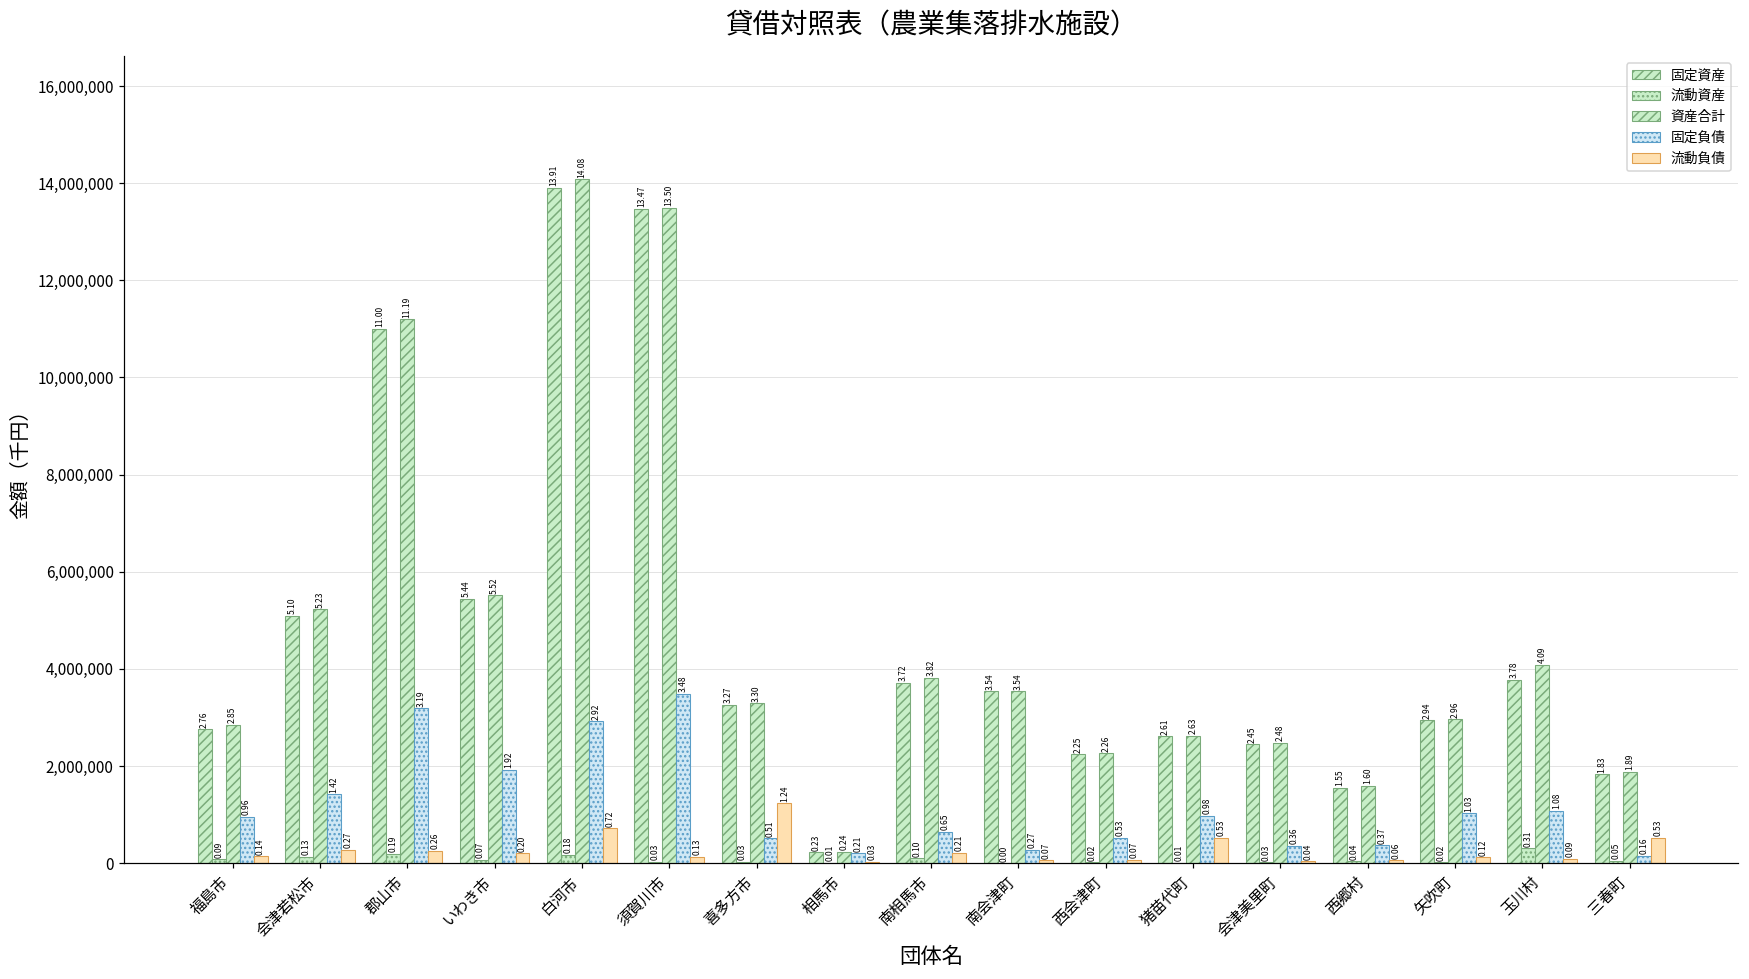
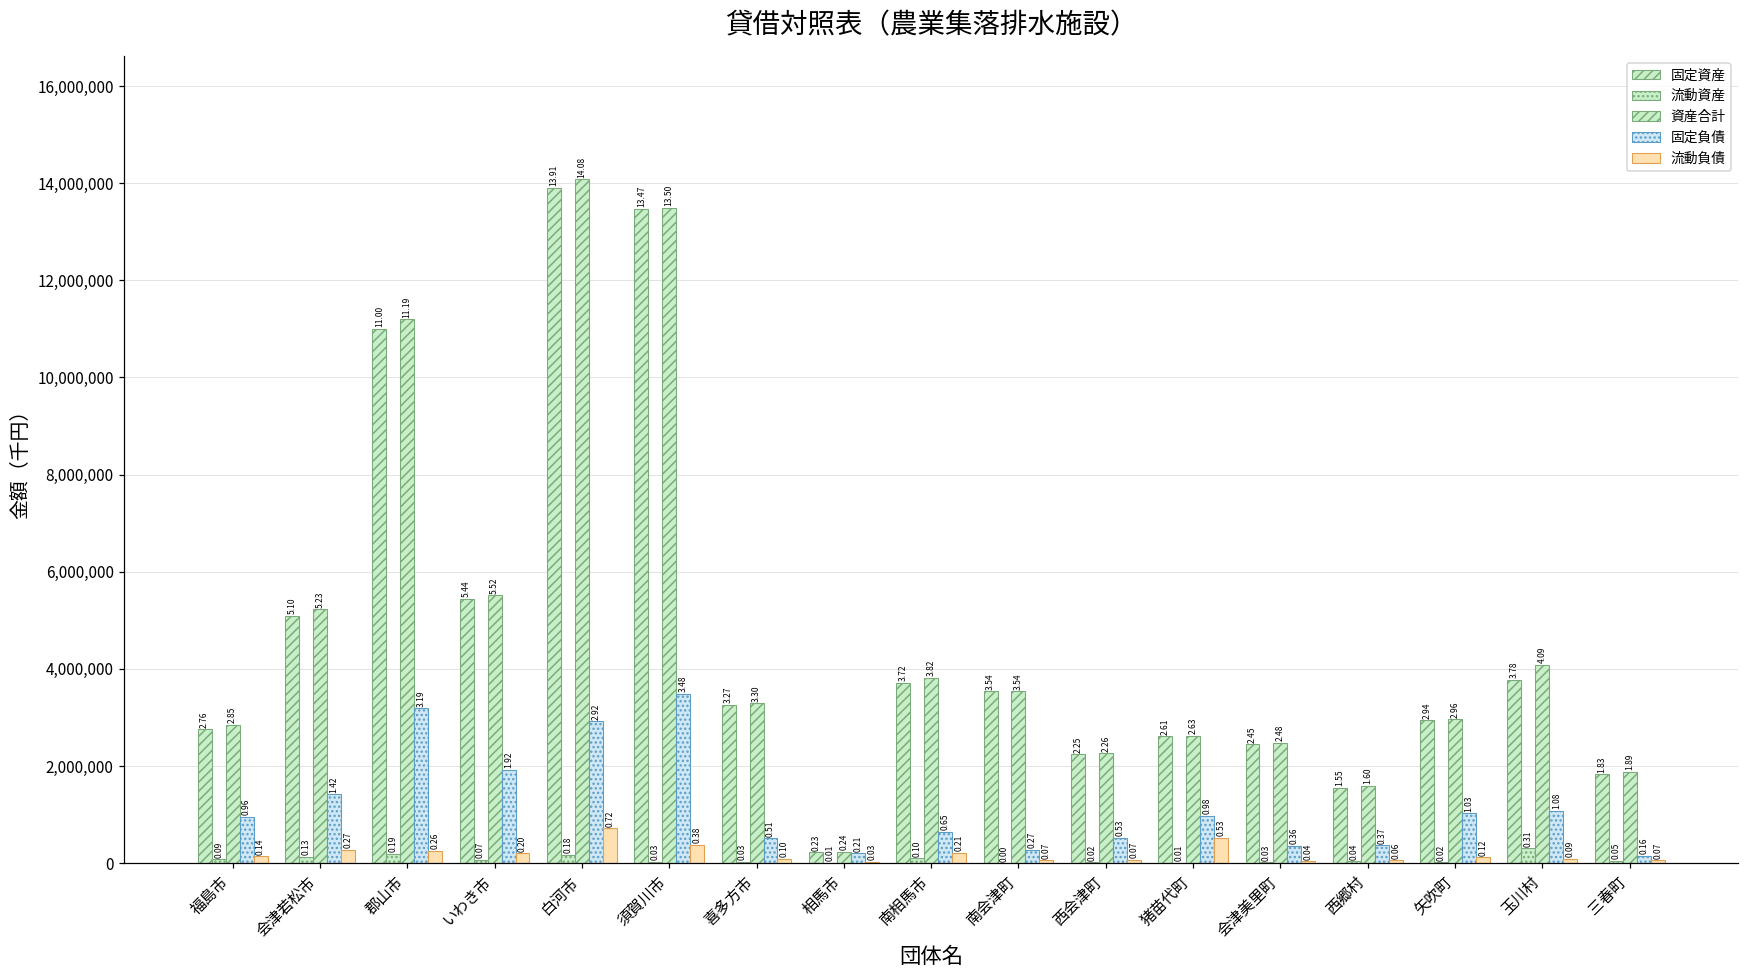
  {
    "流動負債": {
-     "須賀川市": 0.13,
-     "喜多方市": 1.24,
-     "三春町": 0.53
+     "須賀川市": 0.38,
+     "喜多方市": 0.10,
+     "三春町": 0.07
    }
  }
